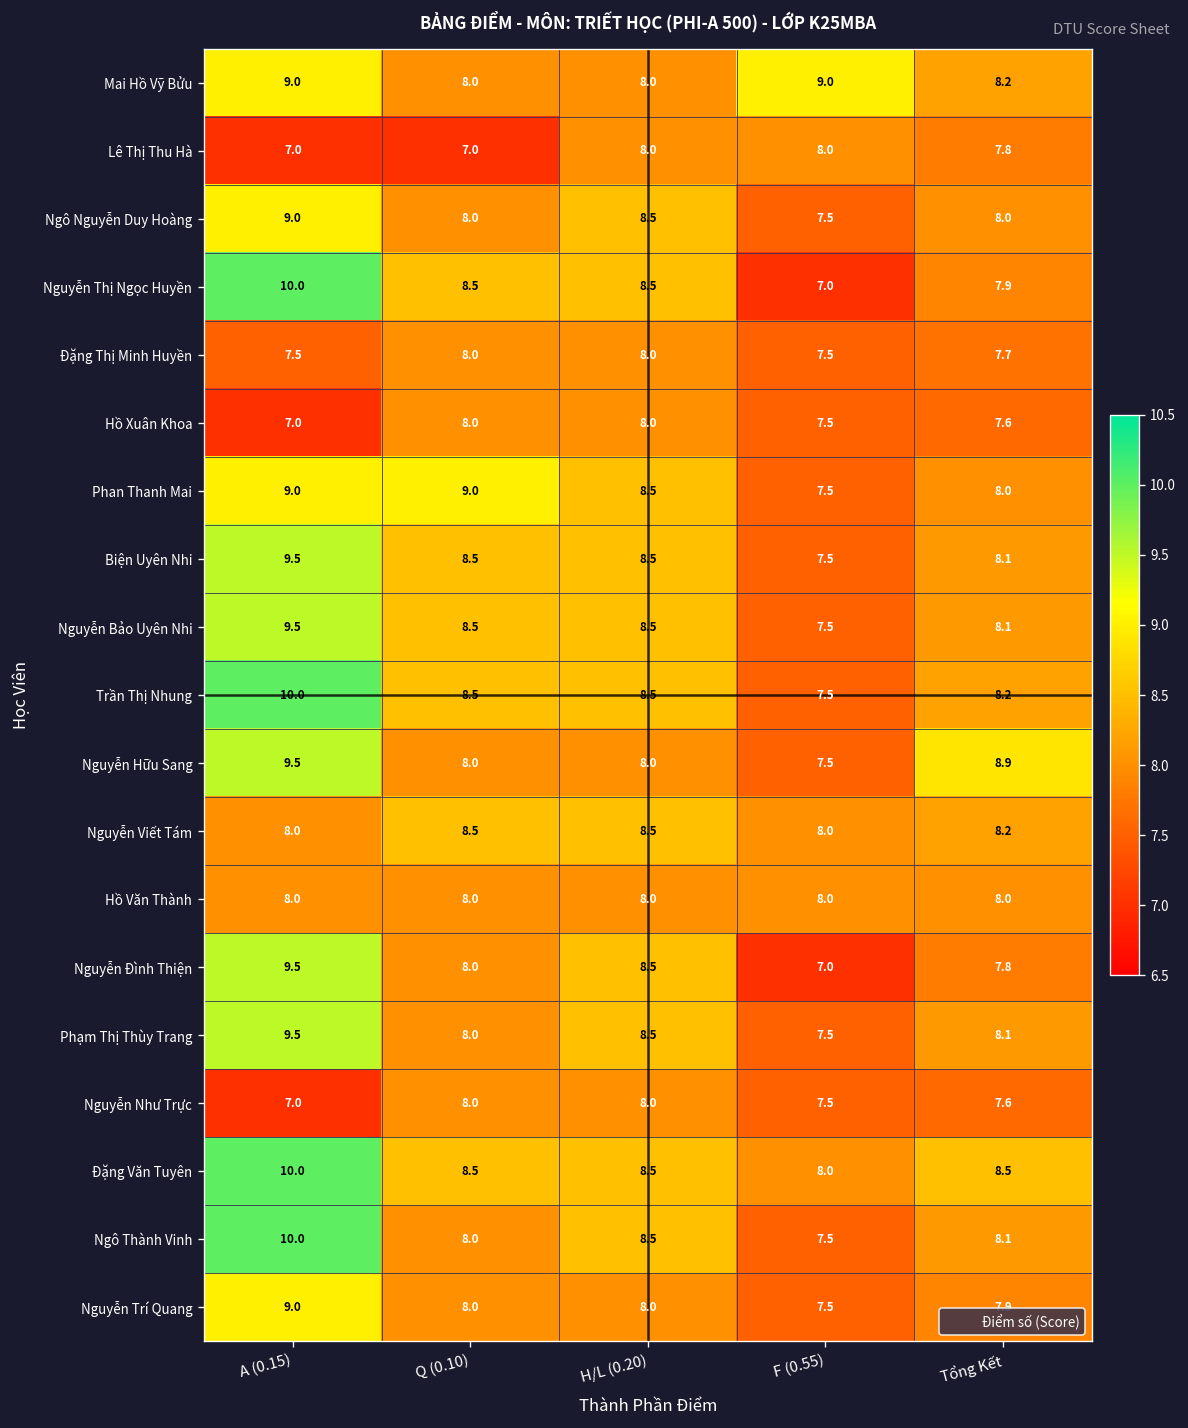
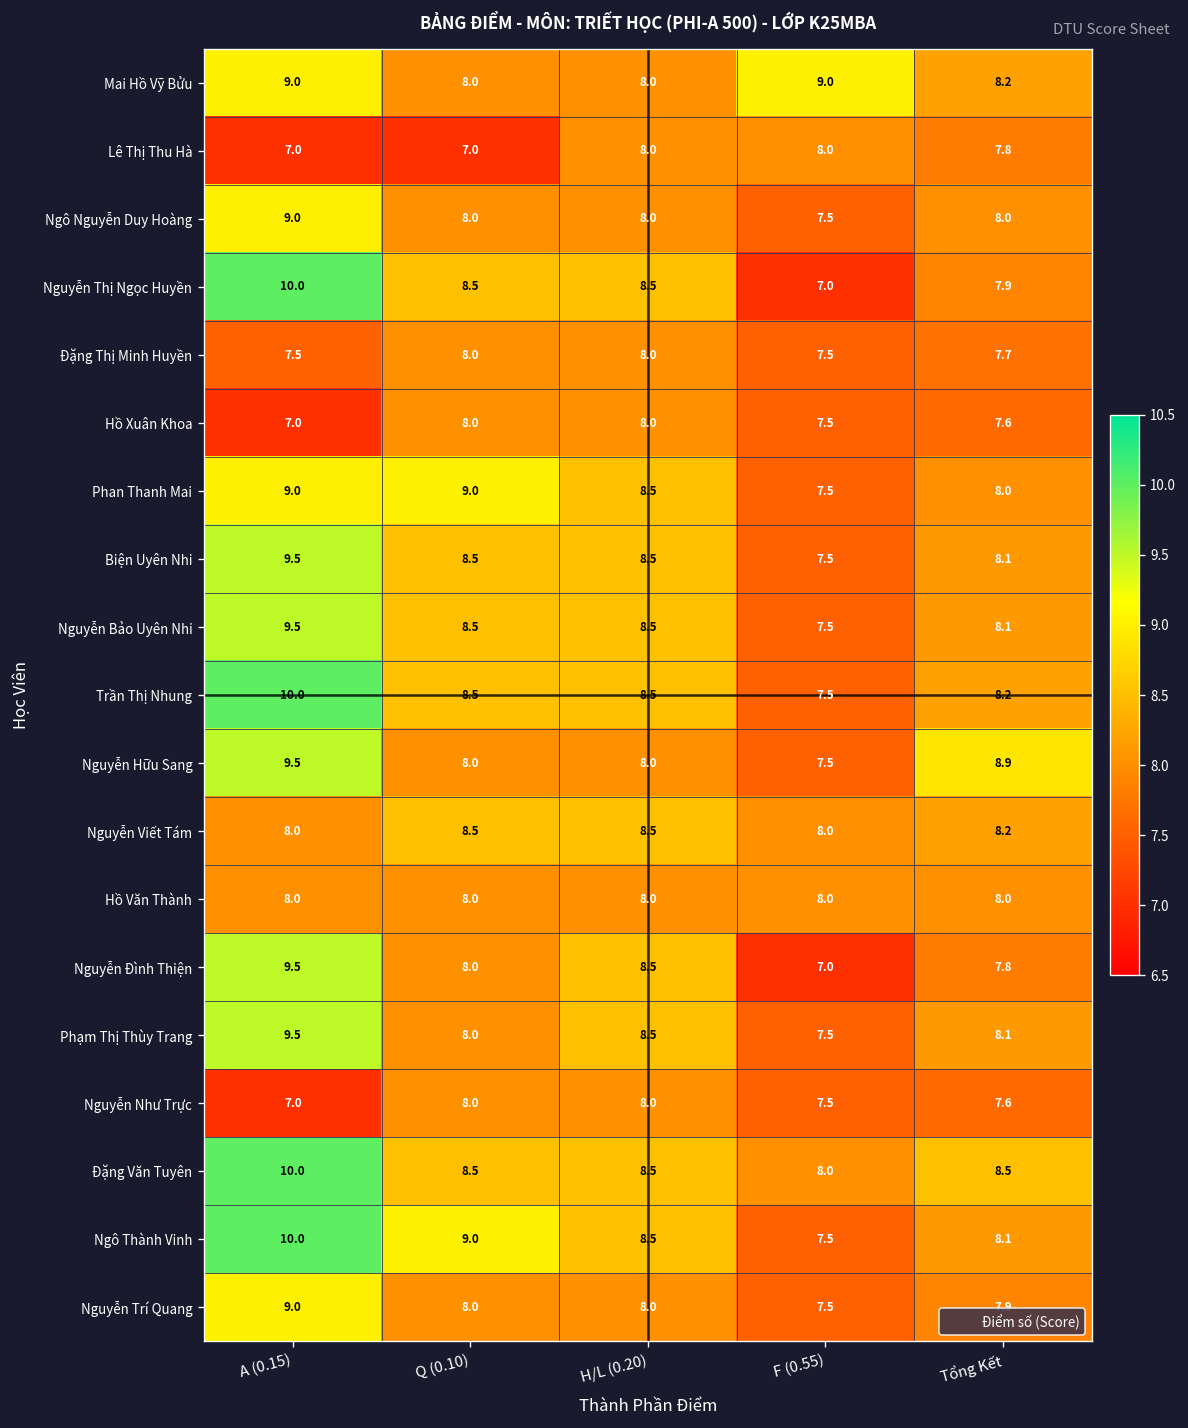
  {
    "Mai Hồ Vỹ Bửu": {
      "A (0.15)": 9.0,
      "Q (0.10)": 8.0,
      "H/L (0.20)": 8.0,
      "F (0.55)": 9.0,
      "Tổng Kết": 8.2
    },
    "Lê Thị Thu Hà": {
      "A (0.15)": 7.0,
      "Q (0.10)": 7.0,
      "H/L (0.20)": 8.0,
      "F (0.55)": 8.0,
      "Tổng Kết": 7.8
    },
    "Ngô Nguyễn Duy Hoàng": {
      "A (0.15)": 9.0,
      "Q (0.10)": 8.0,
-     "H/L (0.20)": 8.5,
+     "H/L (0.20)": 8.0,
      "F (0.55)": 7.5,
      "Tổng Kết": 8.0
    },
    "Nguyễn Thị Ngọc Huyền": {
      "A (0.15)": 10.0,
      "Q (0.10)": 8.5,
      "H/L (0.20)": 8.5,
      "F (0.55)": 7.0,
      "Tổng Kết": 7.9
    },
    "Đặng Thị Minh Huyền": {
      "A (0.15)": 7.5,
      "Q (0.10)": 8.0,
      "H/L (0.20)": 8.0,
      "F (0.55)": 7.5,
      "Tổng Kết": 7.7
    },
    "Hồ Xuân Khoa": {
      "A (0.15)": 7.0,
      "Q (0.10)": 8.0,
      "H/L (0.20)": 8.0,
      "F (0.55)": 7.5,
      "Tổng Kết": 7.6
    },
    "Phan Thanh Mai": {
      "A (0.15)": 9.0,
      "Q (0.10)": 9.0,
      "H/L (0.20)": 8.5,
      "F (0.55)": 7.5,
      "Tổng Kết": 8.0
    },
    "Biện Uyên Nhi": {
      "A (0.15)": 9.5,
      "Q (0.10)": 8.5,
      "H/L (0.20)": 8.5,
      "F (0.55)": 7.5,
      "Tổng Kết": 8.1
    },
    "Nguyễn Bảo Uyên Nhi": {
      "A (0.15)": 9.5,
      "Q (0.10)": 8.5,
      "H/L (0.20)": 8.5,
      "F (0.55)": 7.5,
      "Tổng Kết": 8.1
    },
    "Trần Thị Nhung": {
      "A (0.15)": 10.0,
      "Q (0.10)": 8.5,
      "H/L (0.20)": 8.5,
      "F (0.55)": 7.5,
      "Tổng Kết": 8.2
    },
    "Nguyễn Hữu Sang": {
      "A (0.15)": 9.5,
      "Q (0.10)": 8.0,
      "H/L (0.20)": 8.0,
      "F (0.55)": 7.5,
      "Tổng Kết": 8.9
    },
    "Nguyễn Viết Tám": {
      "A (0.15)": 8.0,
      "Q (0.10)": 8.5,
      "H/L (0.20)": 8.5,
      "F (0.55)": 8.0,
      "Tổng Kết": 8.2
    },
    "Hồ Văn Thành": {
      "A (0.15)": 8.0,
      "Q (0.10)": 8.0,
      "H/L (0.20)": 8.0,
      "F (0.55)": 8.0,
      "Tổng Kết": 8.0
    },
    "Nguyễn Đình Thiện": {
      "A (0.15)": 9.5,
      "Q (0.10)": 8.0,
      "H/L (0.20)": 8.5,
      "F (0.55)": 7.0,
      "Tổng Kết": 7.8
    },
    "Phạm Thị Thùy Trang": {
      "A (0.15)": 9.5,
      "Q (0.10)": 8.0,
      "H/L (0.20)": 8.5,
      "F (0.55)": 7.5,
      "Tổng Kết": 8.1
    },
    "Nguyễn Như Trực": {
      "A (0.15)": 7.0,
      "Q (0.10)": 8.0,
      "H/L (0.20)": 8.0,
      "F (0.55)": 7.5,
      "Tổng Kết": 7.6
    },
    "Đặng Văn Tuyên": {
      "A (0.15)": 10.0,
      "Q (0.10)": 8.5,
      "H/L (0.20)": 8.5,
      "F (0.55)": 8.0,
      "Tổng Kết": 8.5
    },
    "Ngô Thành Vinh": {
      "A (0.15)": 10.0,
-     "Q (0.10)": 8.0,
+     "Q (0.10)": 9.0,
      "H/L (0.20)": 8.5,
      "F (0.55)": 7.5,
      "Tổng Kết": 8.1
    },
    "Nguyễn Trí Quang": {
      "A (0.15)": 9.0,
      "Q (0.10)": 8.0,
      "H/L (0.20)": 8.0,
      "F (0.55)": 7.5
    }
  }
